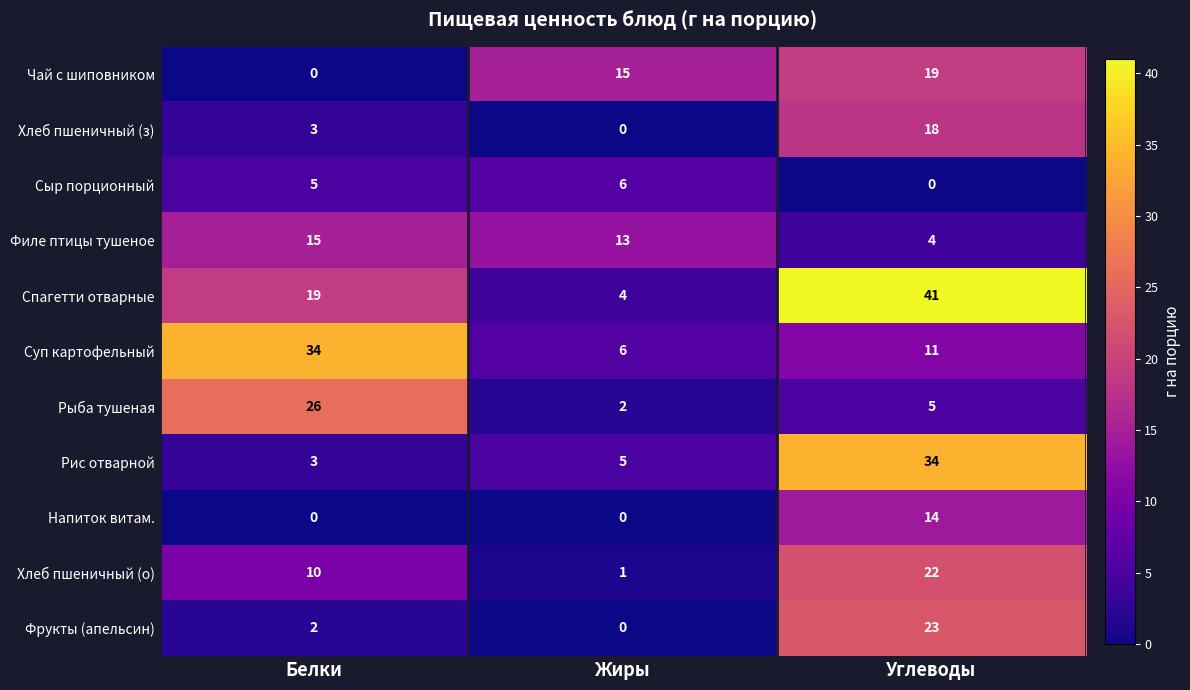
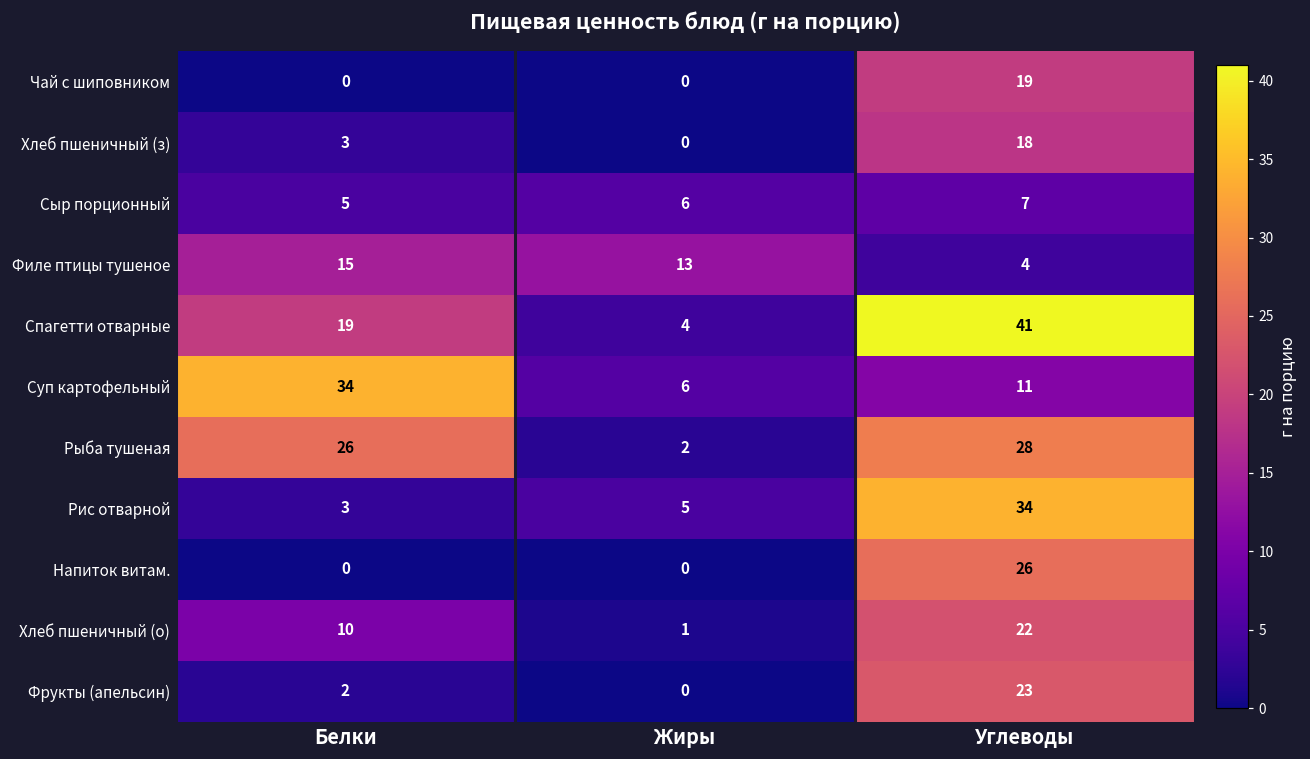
  {
    "Чай с шиповником": {
      "Белки": 0,
-     "Жиры": 15,
+     "Жиры": 0,
      "Углеводы": 19
    },
    "Хлеб пшеничный (з)": {
      "Белки": 3,
      "Жиры": 0,
      "Углеводы": 18
    },
    "Сыр порционный": {
      "Белки": 5,
      "Жиры": 6,
-     "Углеводы": 0
+     "Углеводы": 7
    },
    "Филе птицы тушеное": {
      "Белки": 15,
      "Жиры": 13,
      "Углеводы": 4
    },
    "Спагетти отварные": {
      "Белки": 19,
      "Жиры": 4,
      "Углеводы": 41
    },
    "Суп картофельный": {
      "Белки": 34,
      "Жиры": 6,
      "Углеводы": 11
    },
    "Рыба тушеная": {
      "Белки": 26,
      "Жиры": 2,
-     "Углеводы": 5
+     "Углеводы": 28
    },
    "Рис отварной": {
      "Белки": 3,
      "Жиры": 5,
      "Углеводы": 34
    },
    "Напиток витам.": {
      "Белки": 0,
      "Жиры": 0,
-     "Углеводы": 14
+     "Углеводы": 26
    },
    "Хлеб пшеничный (о)": {
      "Белки": 10,
      "Жиры": 1,
      "Углеводы": 22
    },
    "Фрукты (апельсин)": {
      "Белки": 2,
      "Жиры": 0,
      "Углеводы": 23
    }
  }
